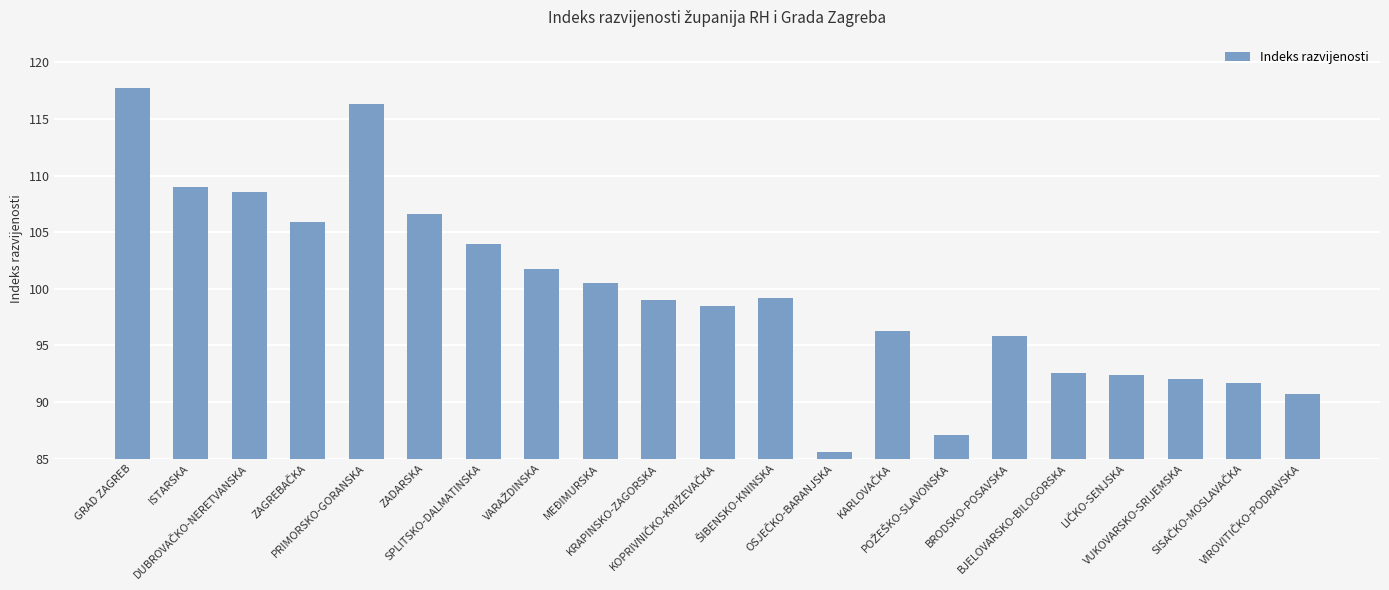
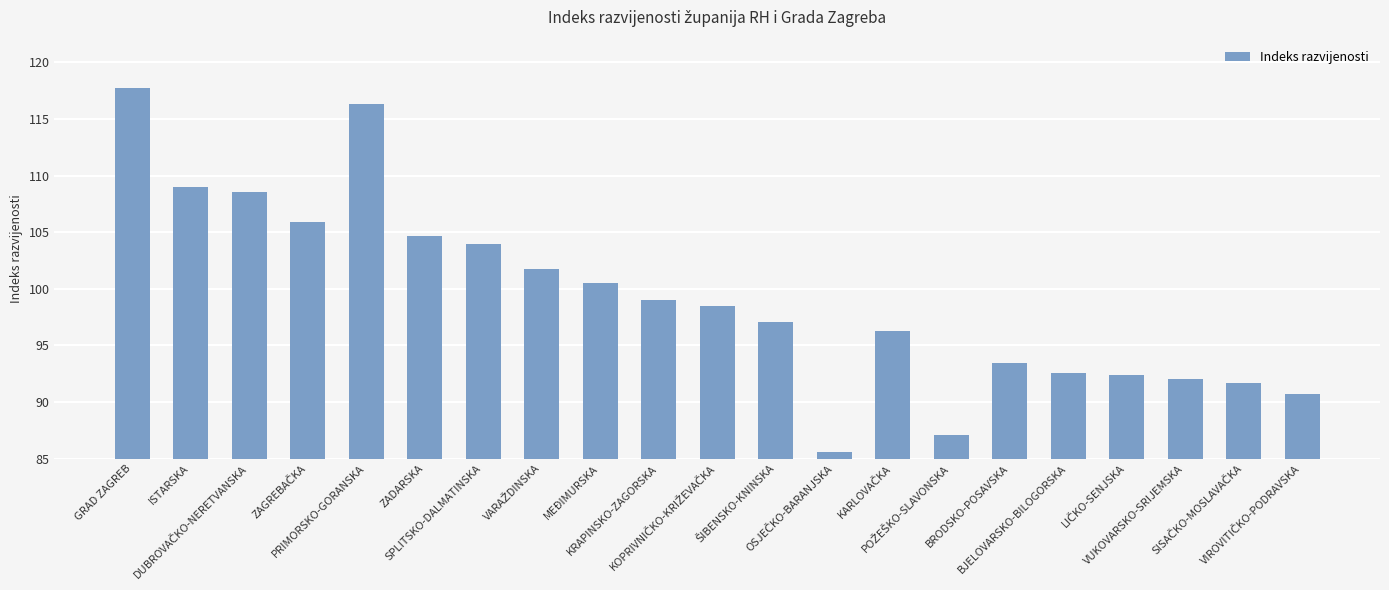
  {
    "GRAD ZAGREB": 117.8,
    "ISTARSKA": 109.0,
    "DUBROVAČKO-NERETVANSKA": 108.6,
    "ZAGREBAČKA": 105.9,
    "PRIMORSKO-GORANSKA": 116.3,
-   "ZADARSKA": 106.6,
+   "ZADARSKA": 104.7,
    "SPLITSKO-DALMATINSKA": 103.9,
    "VARAŽDINSKA": 101.7,
    "MEĐIMURSKA": 100.5,
    "KRAPINSKO-ZAGORSKA": 99.0,
    "KOPRIVNIČKO-KRIŽEVAČKA": 98.5,
-   "ŠIBENSKO-KNINSKA": 99.2,
+   "ŠIBENSKO-KNINSKA": 97.0,
    "OSJEČKO-BARANJSKA": 85.5,
    "KARLOVAČKA": 96.3,
    "POŽEŠKO-SLAVONSKA": 87.1,
-   "BRODSKO-POSAVSKA": 95.9,
+   "BRODSKO-POSAVSKA": 93.4,
    "BJELOVARSKO-BILOGORSKA": 92.6,
    "LIČKO-SENJSKA": 92.4,
    "VUKOVARSKO-SRIJEMSKA": 92.0,
    "SISAČKO-MOSLAVAČKA": 91.7,
    "VIROVITIČKO-PODRAVSKA": 90.7
  }
